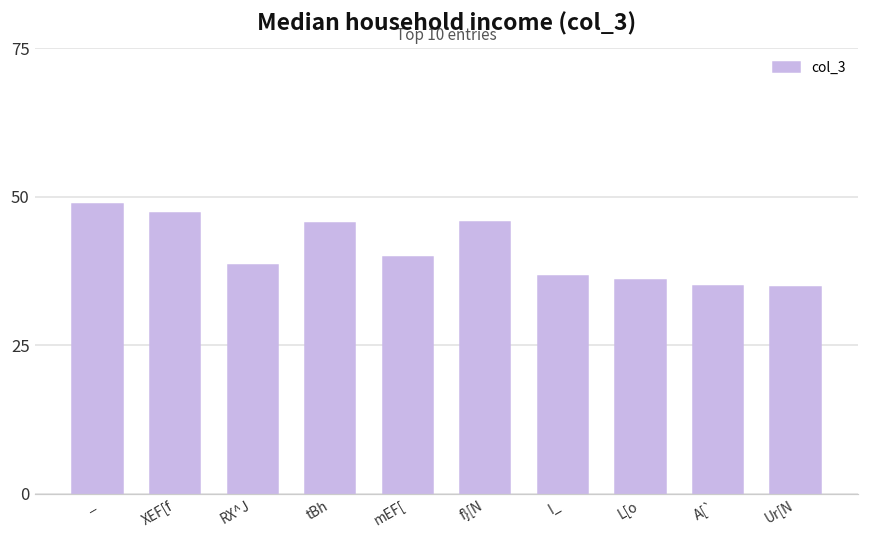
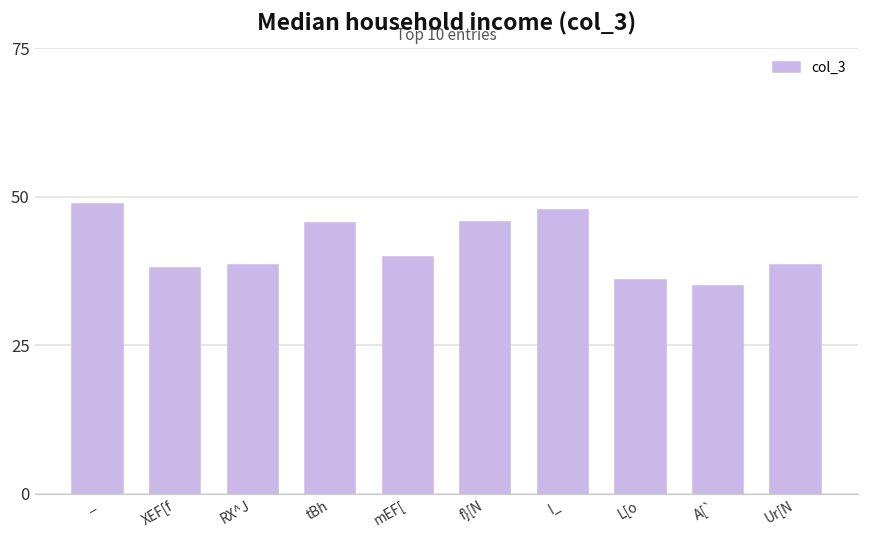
  {
    "_": 49,
-   "XEF[f": 47,
+   "XEF[f": 38,
    "RX^J": 39,
    "tBh": 46,
    "mEF[": 40,
    "f}[N": 46,
-   "I_": 37,
+   "I_": 48,
    "L[o": 36,
    "A[`": 35,
-   "Ur[N": 35
+   "Ur[N": 39
  }
